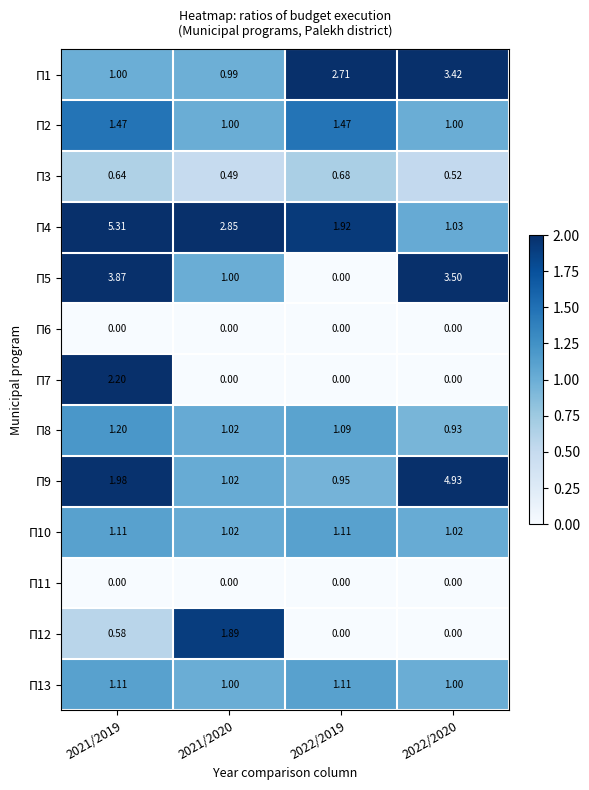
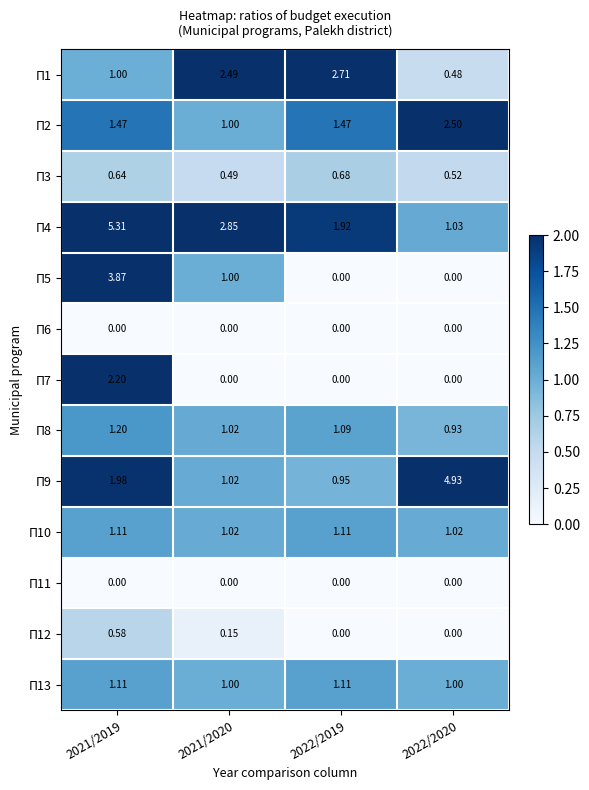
  {
    "П1": {
      "2021/2019": 1.00,
-     "2021/2020": 0.99,
+     "2021/2020": 2.49,
      "2022/2019": 2.71,
-     "2022/2020": 3.42
+     "2022/2020": 0.48
    },
    "П2": {
      "2021/2019": 1.47,
      "2021/2020": 1.00,
      "2022/2019": 1.47,
-     "2022/2020": 1.00
+     "2022/2020": 2.50
    },
    "П3": {
      "2021/2019": 0.64,
      "2021/2020": 0.49,
      "2022/2019": 0.68,
      "2022/2020": 0.52
    },
    "П4": {
      "2021/2019": 5.31,
      "2021/2020": 2.85,
      "2022/2019": 1.92,
      "2022/2020": 1.03
    },
    "П5": {
      "2021/2019": 3.87,
      "2021/2020": 1.00,
      "2022/2019": 0.00,
-     "2022/2020": 3.50
+     "2022/2020": 0.00
    },
    "П6": {
      "2021/2019": 0.00,
      "2021/2020": 0.00,
      "2022/2019": 0.00,
      "2022/2020": 0.00
    },
    "П7": {
      "2021/2019": 2.20,
      "2021/2020": 0.00,
      "2022/2019": 0.00,
      "2022/2020": 0.00
    },
    "П8": {
      "2021/2019": 1.20,
      "2021/2020": 1.02,
      "2022/2019": 1.09,
      "2022/2020": 0.93
    },
    "П9": {
      "2021/2019": 1.98,
      "2021/2020": 1.02,
      "2022/2019": 0.95,
      "2022/2020": 4.93
    },
    "П10": {
      "2021/2019": 1.11,
      "2021/2020": 1.02,
      "2022/2019": 1.11,
      "2022/2020": 1.02
    },
    "П11": {
      "2021/2019": 0.00,
      "2021/2020": 0.00,
      "2022/2019": 0.00,
      "2022/2020": 0.00
    },
    "П12": {
      "2021/2019": 0.58,
-     "2021/2020": 1.89,
+     "2021/2020": 0.15,
      "2022/2019": 0.00,
      "2022/2020": 0.00
    },
    "П13": {
      "2021/2019": 1.11,
      "2021/2020": 1.00,
      "2022/2019": 1.11,
      "2022/2020": 1.00
    }
  }
